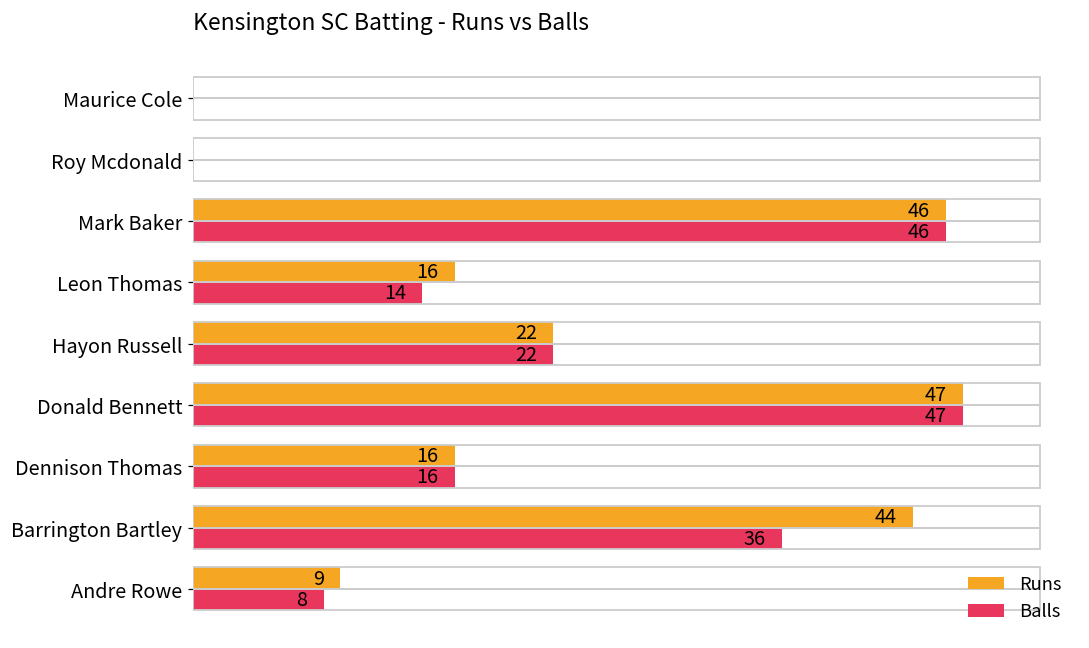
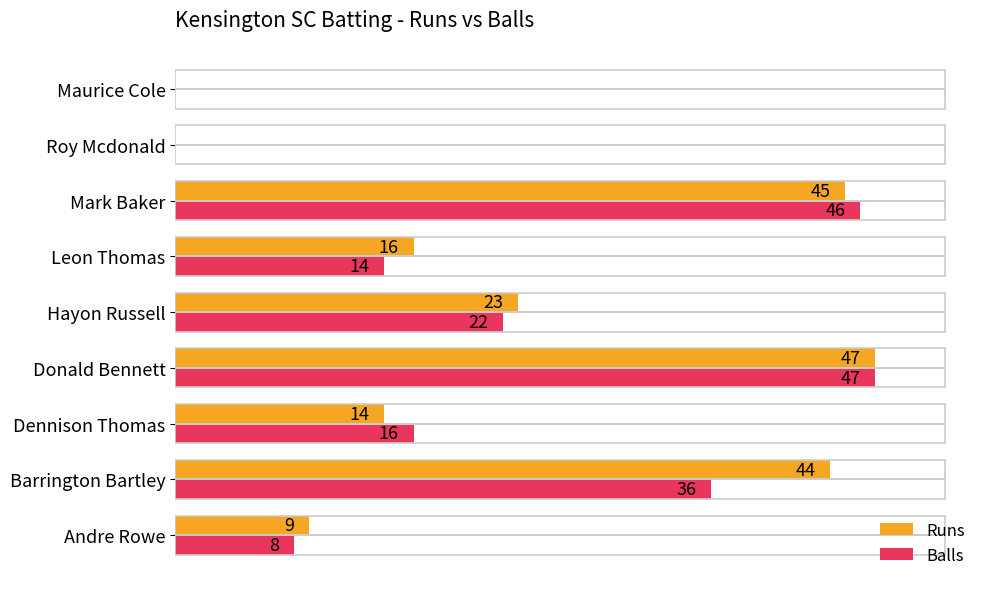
  {
    "Runs": {
-     "Mark Baker": 46,
+     "Mark Baker": 45,
      "Leon Thomas": 16,
-     "Hayon Russell": 22,
+     "Hayon Russell": 23,
      "Donald Bennett": 47,
-     "Dennison Thomas": 16,
+     "Dennison Thomas": 14,
      "Barrington Bartley": 44,
      "Andre Rowe": 9
    },
    "Balls": {
      "Mark Baker": 46,
      "Leon Thomas": 14,
      "Hayon Russell": 22,
      "Donald Bennett": 47,
      "Dennison Thomas": 16,
      "Barrington Bartley": 36,
      "Andre Rowe": 8
    }
  }
